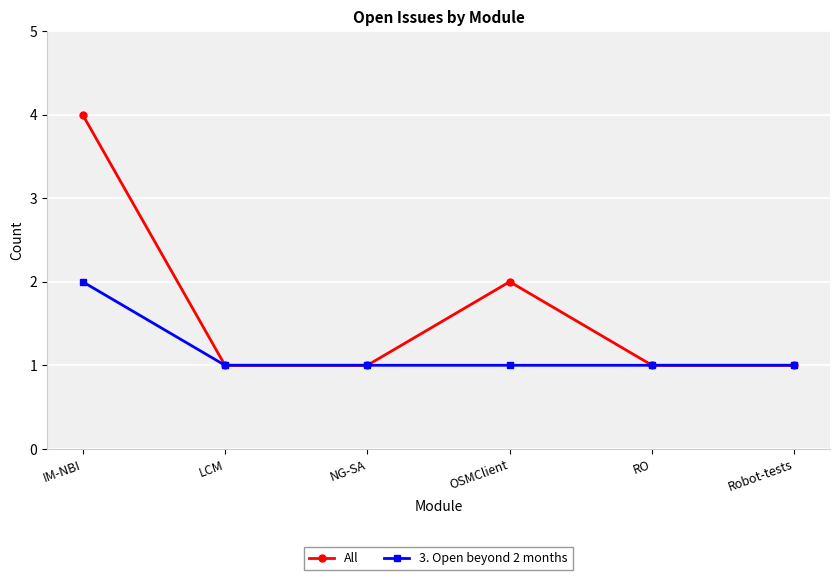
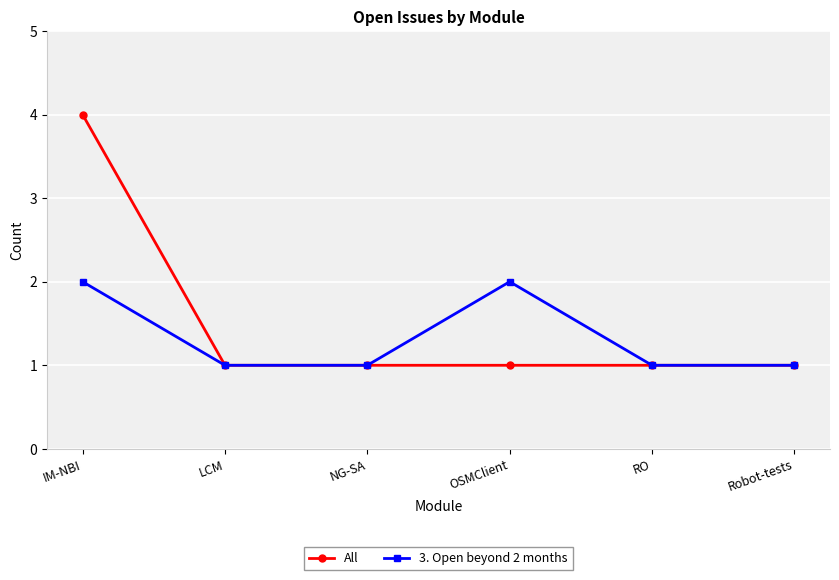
  {
    "All": {
      "IM-NBI": 4,
-     "OSMClient": 2
+     "OSMClient": 1
    },
    "3. Open beyond 2 months": {
      "IM-NBI": 2,
-     "OSMClient": 1
+     "OSMClient": 2
    }
  }
